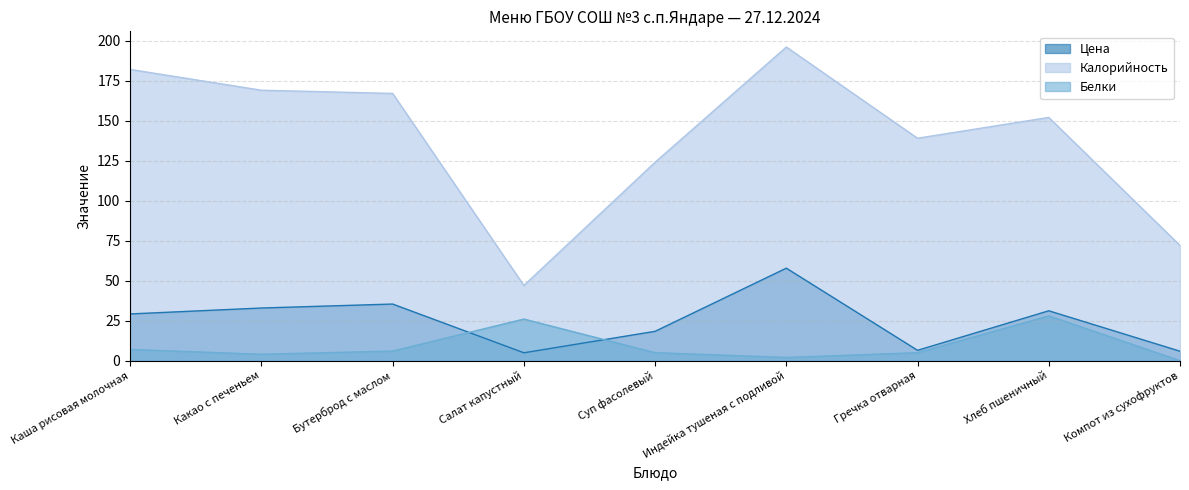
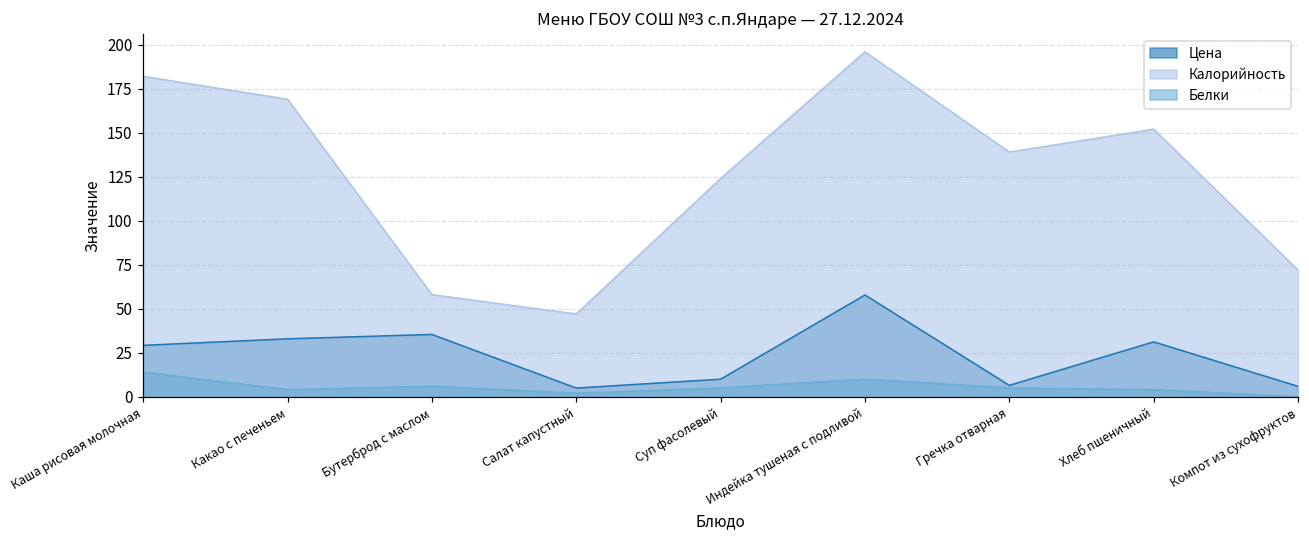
  {
    "Цена": {
      "Каша рисовая молочная": 29,
      "Какао с печеньем": 33,
      "Бутерброд с маслом": 35,
      "Салат капустный": 5,
-     "Суп фасолевый": 18,
+     "Суп фасолевый": 10,
      "Индейка тушеная с подливой": 58,
      "Хлеб пшеничный": 31,
      "Компот из сухофруктов": 6
    },
    "Калорийность": {
      "Каша рисовая молочная": 182,
      "Какао с печеньем": 169,
-     "Бутерброд с маслом": 167,
+     "Бутерброд с маслом": 58,
      "Салат капустный": 47,
      "Суп фасолевый": 124,
      "Индейка тушеная с подливой": 196,
      "Гречка отварная": 139,
      "Хлеб пшеничный": 152,
      "Компот из сухофруктов": 72
    },
    "Белки": {
-     "Каша рисовая молочная": 7,
+     "Каша рисовая молочная": 14,
      "Какао с печеньем": 4,
      "Бутерброд с маслом": 6,
-     "Салат капустный": 26,
+     "Салат капустный": 2,
      "Суп фасолевый": 5,
-     "Индейка тушеная с подливой": 2,
-     "Хлеб пшеничный": 28,
+     "Индейка тушеная с подливой": 10,
+     "Хлеб пшеничный": 4,
      "Компот из сухофруктов": 0
    }
  }
